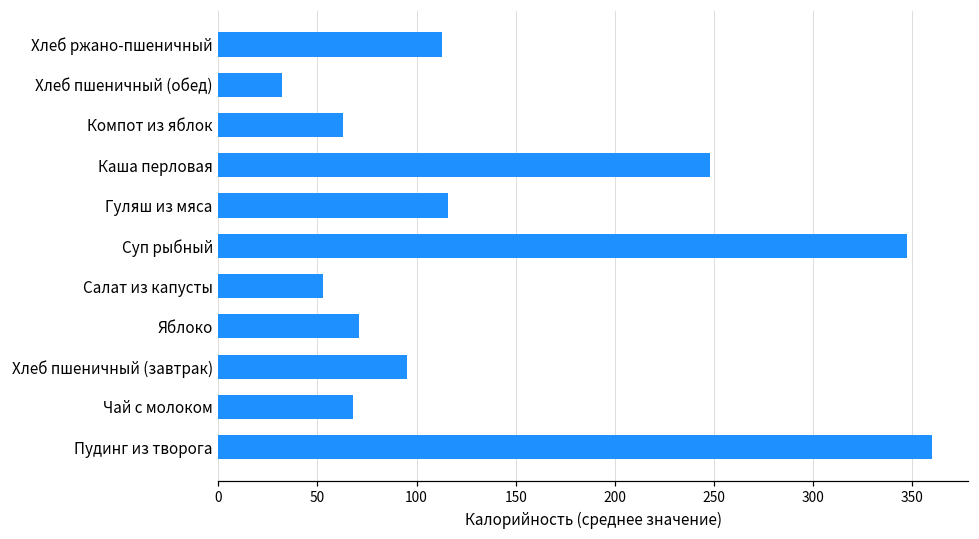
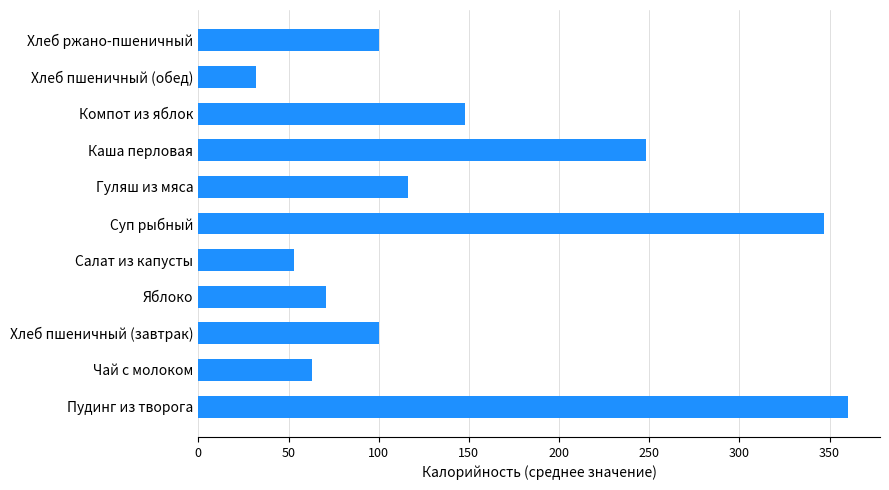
  {
-   "Хлеб ржано-пшеничный": 113,
+   "Хлеб ржано-пшеничный": 100,
    "Хлеб пшеничный (обед)": 32,
-   "Компот из яблок": 63,
+   "Компот из яблок": 148,
    "Каша перловая": 248,
    "Гуляш из мяса": 116,
    "Суп рыбный": 347,
    "Салат из капусты": 53,
    "Яблоко": 71,
-   "Хлеб пшеничный (завтрак)": 95,
-   "Чай с молоком": 68,
+   "Хлеб пшеничный (завтрак)": 100,
+   "Чай с молоком": 63,
    "Пудинг из творога": 360
  }
